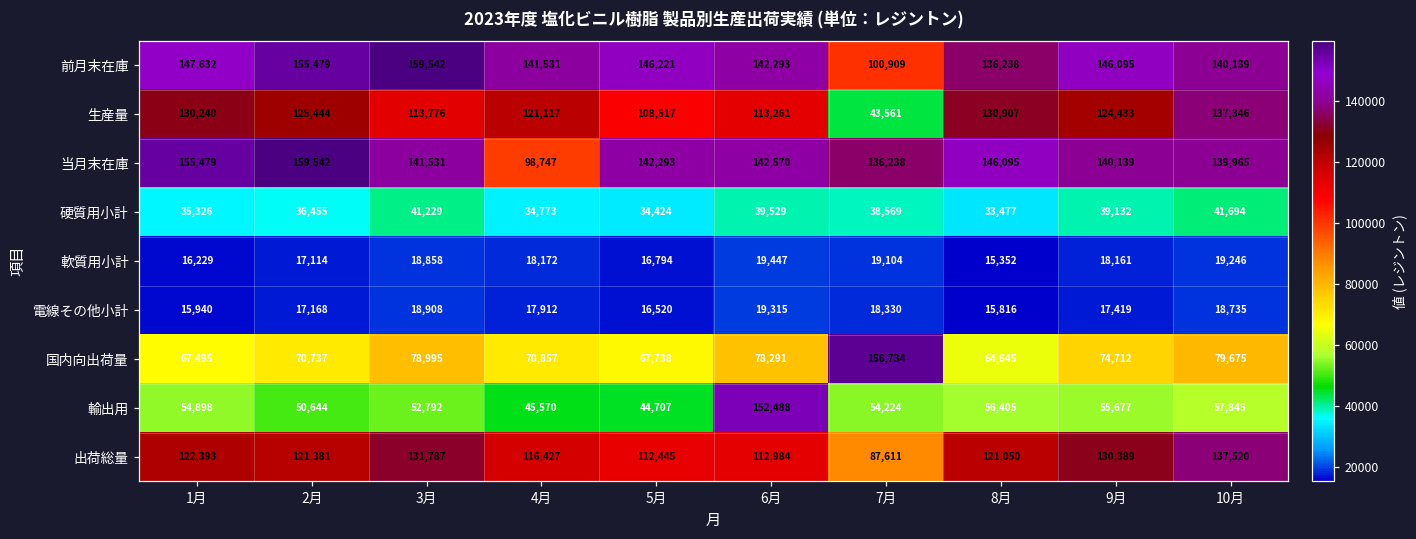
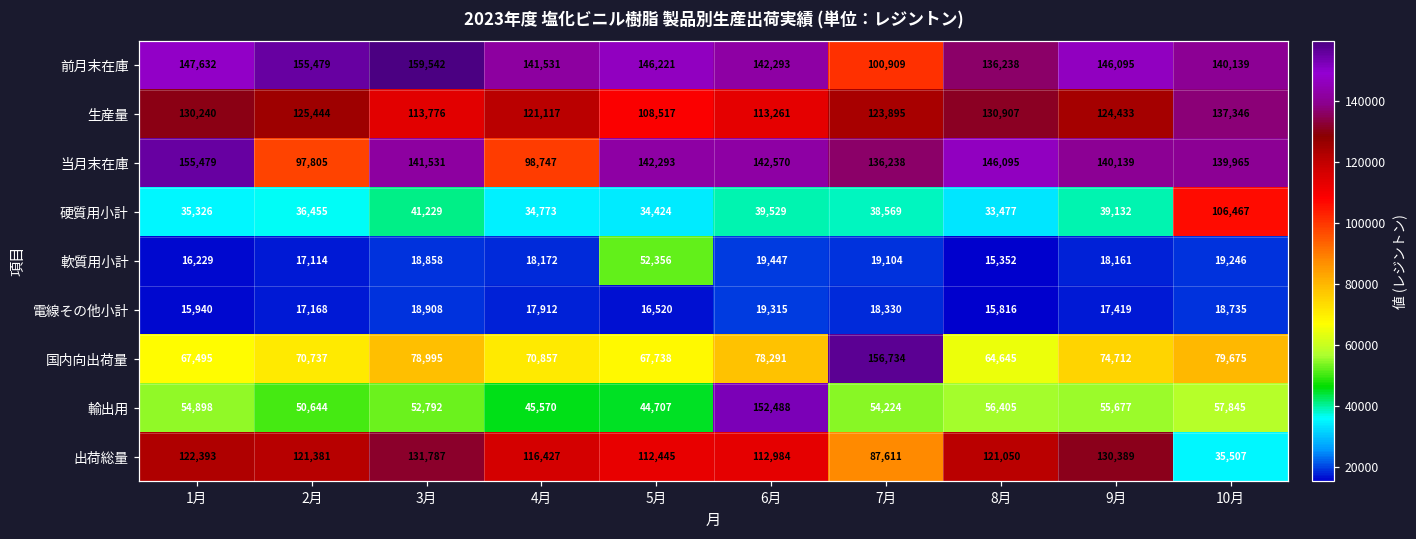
  {
    "前月末在庫": {
      "1月": "147,632",
      "2月": "155,479",
      "3月": "159,542",
      "4月": "141,531",
      "5月": "146,221",
      "6月": "142,293",
      "7月": "100,909",
      "8月": "136,238",
      "9月": "146,095",
      "10月": "140,139"
    },
    "生産量": {
      "1月": "130,240",
      "2月": "125,444",
      "3月": "113,776",
      "4月": "121,117",
      "5月": "108,517",
      "6月": "113,261",
-     "7月": "43,561",
+     "7月": "123,895",
      "8月": "130,907",
      "9月": "124,433",
      "10月": "137,346"
    },
    "当月末在庫": {
      "1月": "155,479",
-     "2月": "159,542",
+     "2月": "97,805",
      "3月": "141,531",
      "4月": "98,747",
      "5月": "142,293",
      "6月": "142,570",
      "7月": "136,238",
      "8月": "146,095",
      "9月": "140,139",
      "10月": "139,965"
    },
    "硬質用小計": {
      "1月": "35,326",
      "2月": "36,455",
      "3月": "41,229",
      "4月": "34,773",
      "5月": "34,424",
      "6月": "39,529",
      "7月": "38,569",
      "8月": "33,477",
      "9月": "39,132",
-     "10月": "41,694"
+     "10月": "106,467"
    },
    "軟質用小計": {
      "1月": "16,229",
      "2月": "17,114",
      "3月": "18,858",
      "4月": "18,172",
-     "5月": "16,794",
+     "5月": "52,356",
      "6月": "19,447",
      "7月": "19,104",
      "8月": "15,352",
      "9月": "18,161",
      "10月": "19,246"
    },
    "電線その他小計": {
      "1月": "15,940",
      "2月": "17,168",
      "3月": "18,908",
      "4月": "17,912",
      "5月": "16,520",
      "6月": "19,315",
      "7月": "18,330",
      "8月": "15,816",
      "9月": "17,419",
      "10月": "18,735"
    },
    "国内向出荷量": {
      "1月": "67,495",
      "2月": "70,737",
      "3月": "78,995",
      "4月": "70,857",
      "5月": "67,738",
      "6月": "78,291",
      "7月": "156,734",
      "8月": "64,645",
      "9月": "74,712",
      "10月": "79,675"
    },
    "輸出用": {
      "1月": "54,898",
      "2月": "50,644",
      "3月": "52,792",
      "4月": "45,570",
      "5月": "44,707",
      "6月": "152,488",
      "7月": "54,224",
      "8月": "56,405",
      "9月": "55,677",
      "10月": "57,845"
    },
    "出荷総量": {
      "1月": "122,393",
      "2月": "121,381",
      "3月": "131,787",
      "4月": "116,427",
      "5月": "112,445",
      "6月": "112,984",
      "7月": "87,611",
      "8月": "121,050",
      "9月": "130,389",
-     "10月": "137,520"
+     "10月": "35,507"
    }
  }
